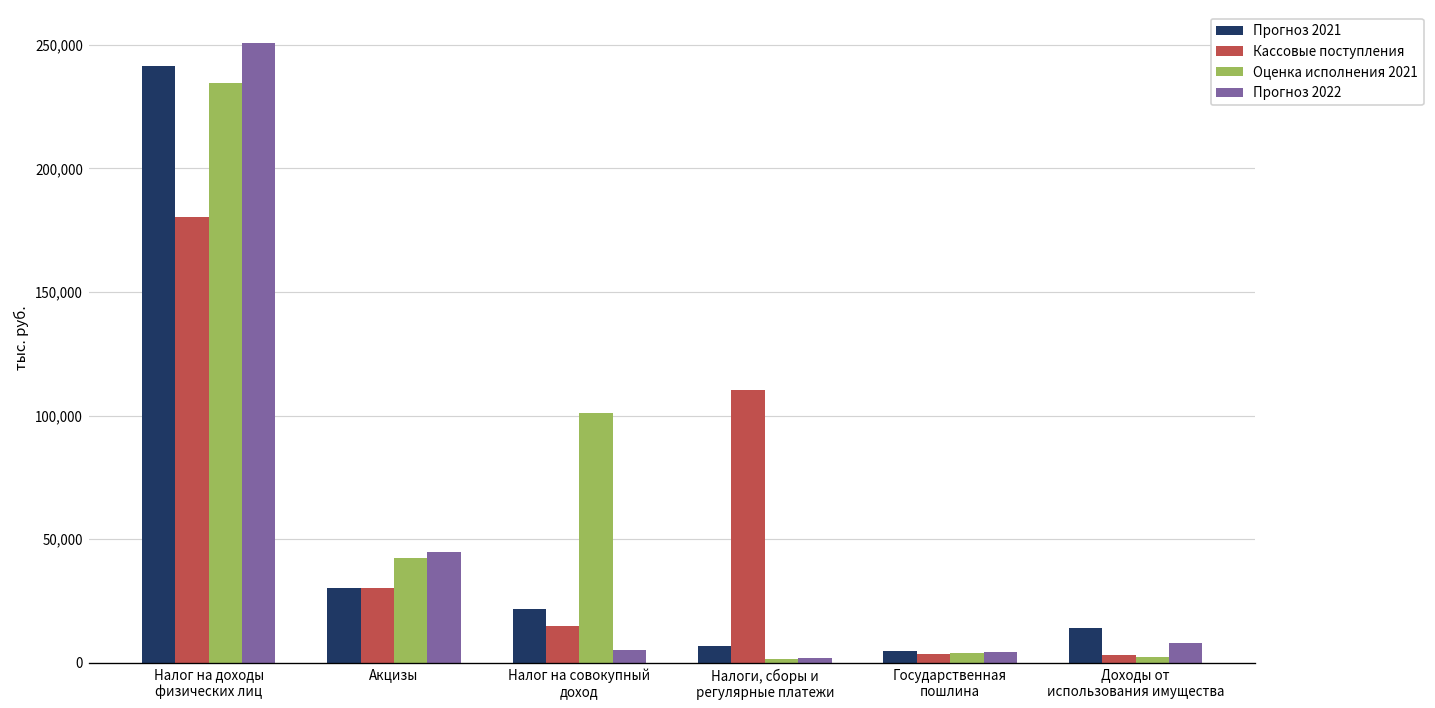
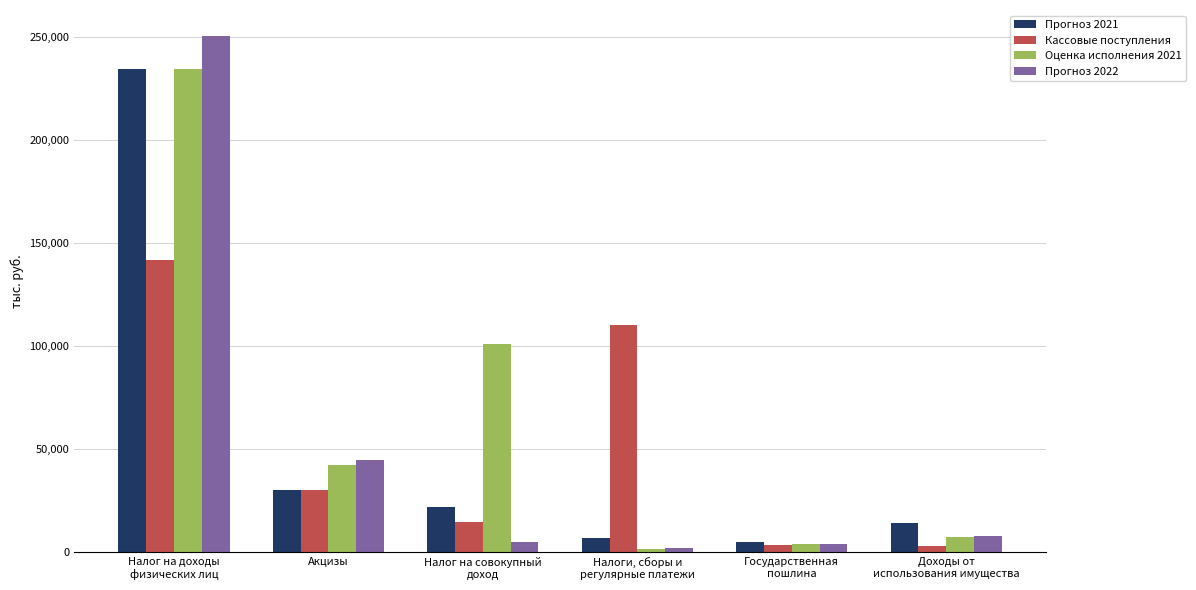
  {
    "Прогноз 2021": {
-     "Налог на доходы физических лиц": "241,000",
+     "Налог на доходы физических лиц": "235,000",
      "Акцизы": "30,000",
      "Налог на совокупный доход": "22,000",
      "Налоги, сборы и регулярные платежи": "7,000",
      "Государственная пошлина": "5,000",
      "Доходы от использования имущества": "14,000"
    },
    "Кассовые поступления": {
-     "Налог на доходы физических лиц": "180,000",
+     "Налог на доходы физических лиц": "142,000",
      "Акцизы": "30,000",
      "Налог на совокупный доход": "15,000",
      "Налоги, сборы и регулярные платежи": "110,000",
      "Государственная пошлина": "3,000",
      "Доходы от использования имущества": "3,000"
    },
    "Оценка исполнения 2021": {
      "Налог на доходы физических лиц": "235,000",
      "Акцизы": "43,000",
      "Налог на совокупный доход": "101,000",
      "Налоги, сборы и регулярные платежи": "2,000",
      "Государственная пошлина": "4,000",
-     "Доходы от использования имущества": "2,000"
+     "Доходы от использования имущества": "7,000"
    },
    "Прогноз 2022": {
      "Налог на доходы физических лиц": "251,000",
      "Акцизы": "45,000",
      "Налог на совокупный доход": "5,000",
      "Налоги, сборы и регулярные платежи": "2,000",
      "Государственная пошлина": "4,000",
      "Доходы от использования имущества": "8,000"
    }
  }
